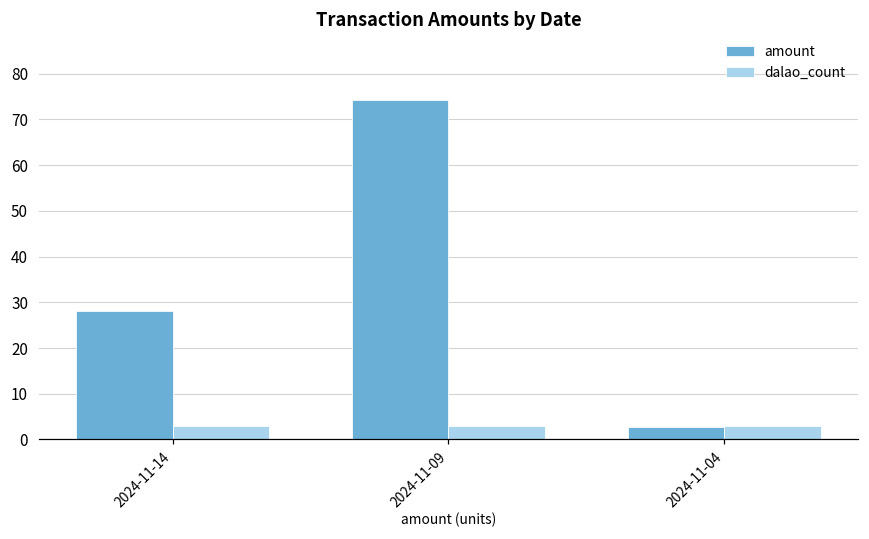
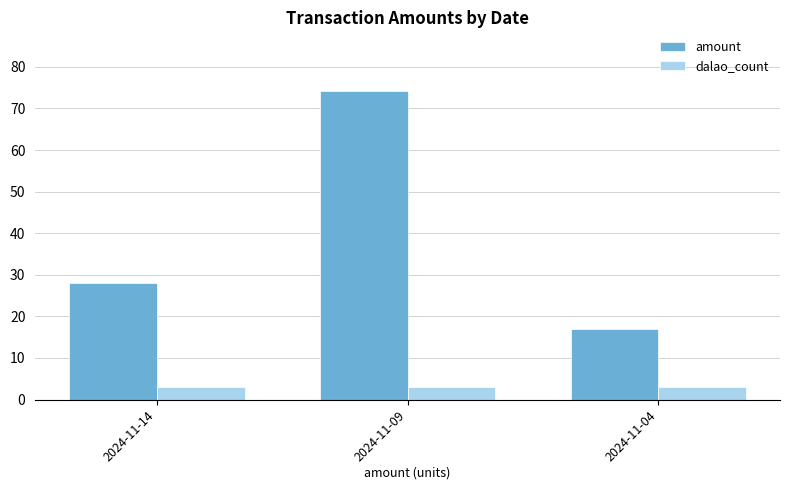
  {
    "amount": {
      "2024-11-14": 28,
      "2024-11-09": 74,
-     "2024-11-04": 3
+     "2024-11-04": 17
    },
    "dalao_count": {
      "2024-11-14": 3,
      "2024-11-09": 3,
      "2024-11-04": 3
    }
  }
